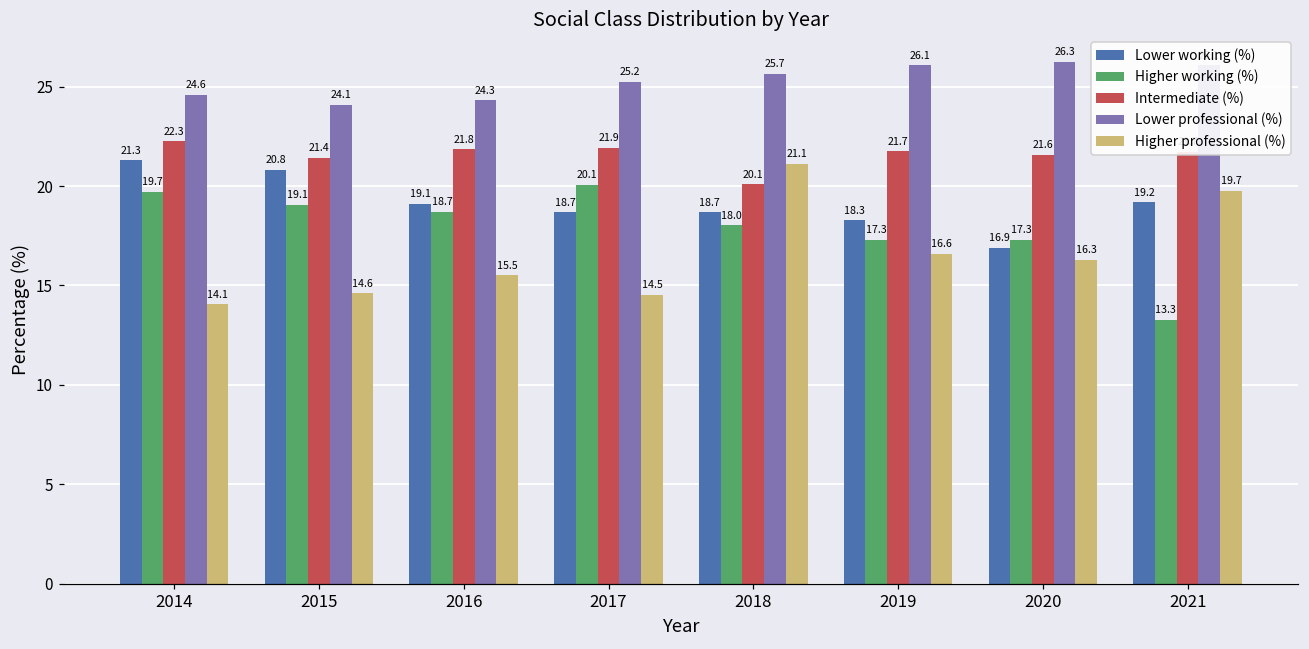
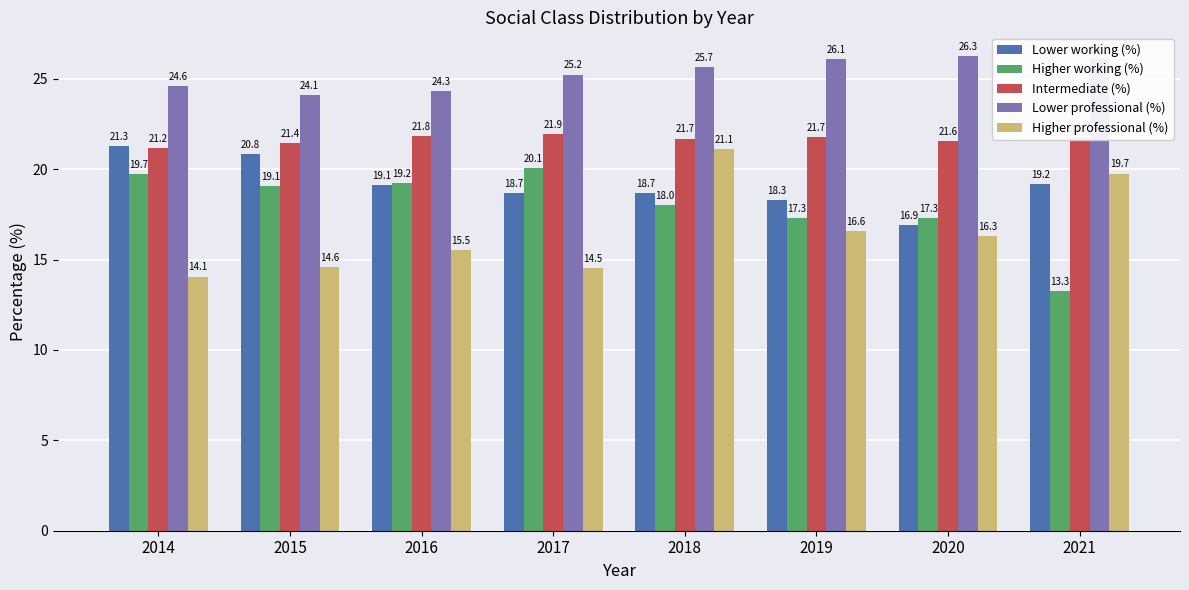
  {
    "Higher working (%)": {
      "2014": 19.7,
      "2015": 19.1,
-     "2016": 18.7,
+     "2016": 19.2,
      "2017": 20.1,
      "2018": 18.0,
      "2019": 17.3,
      "2020": 17.3,
      "2021": 13.3
    },
    "Intermediate (%)": {
-     "2014": 22.3,
+     "2014": 21.2,
      "2015": 21.4,
      "2016": 21.8,
      "2017": 21.9,
-     "2018": 20.1,
+     "2018": 21.7,
      "2019": 21.7,
      "2020": 21.6
    },
    "Higher professional (%)": {
      "2014": 14.1,
      "2015": 14.6,
      "2016": 15.5,
      "2017": 14.5,
      "2018": 21.1,
      "2019": 16.6,
      "2020": 16.3,
      "2021": 19.7
    }
  }
